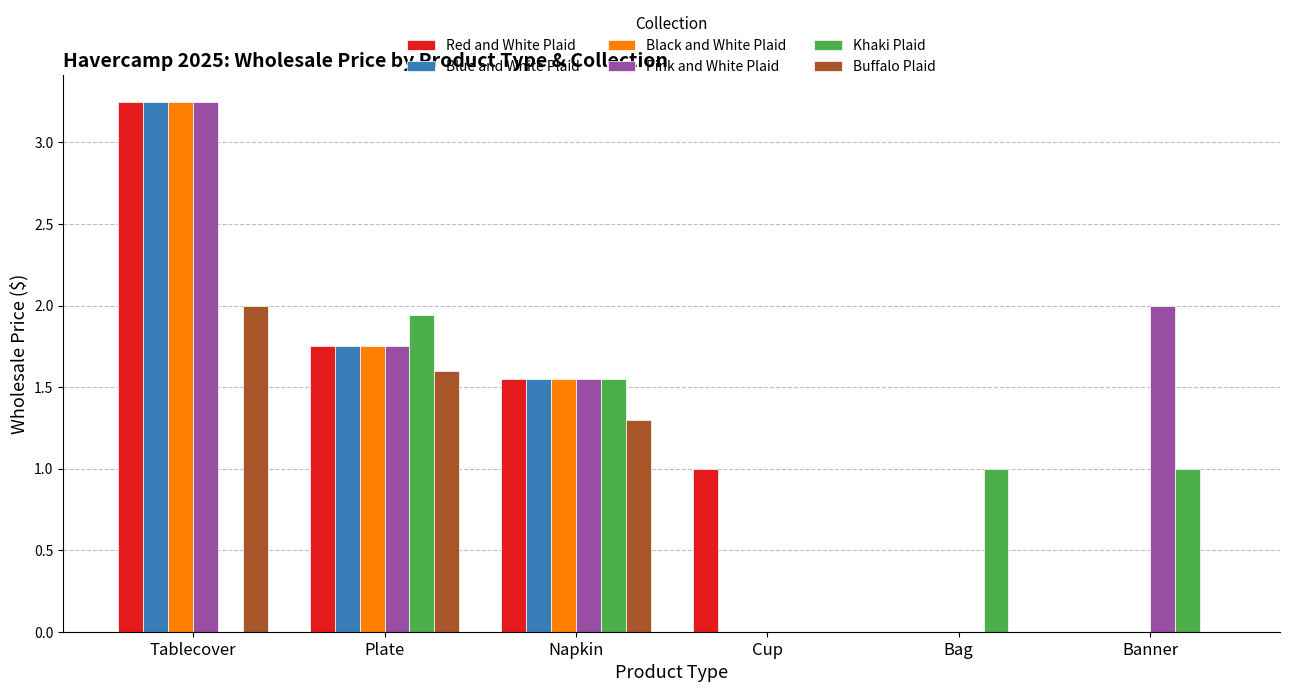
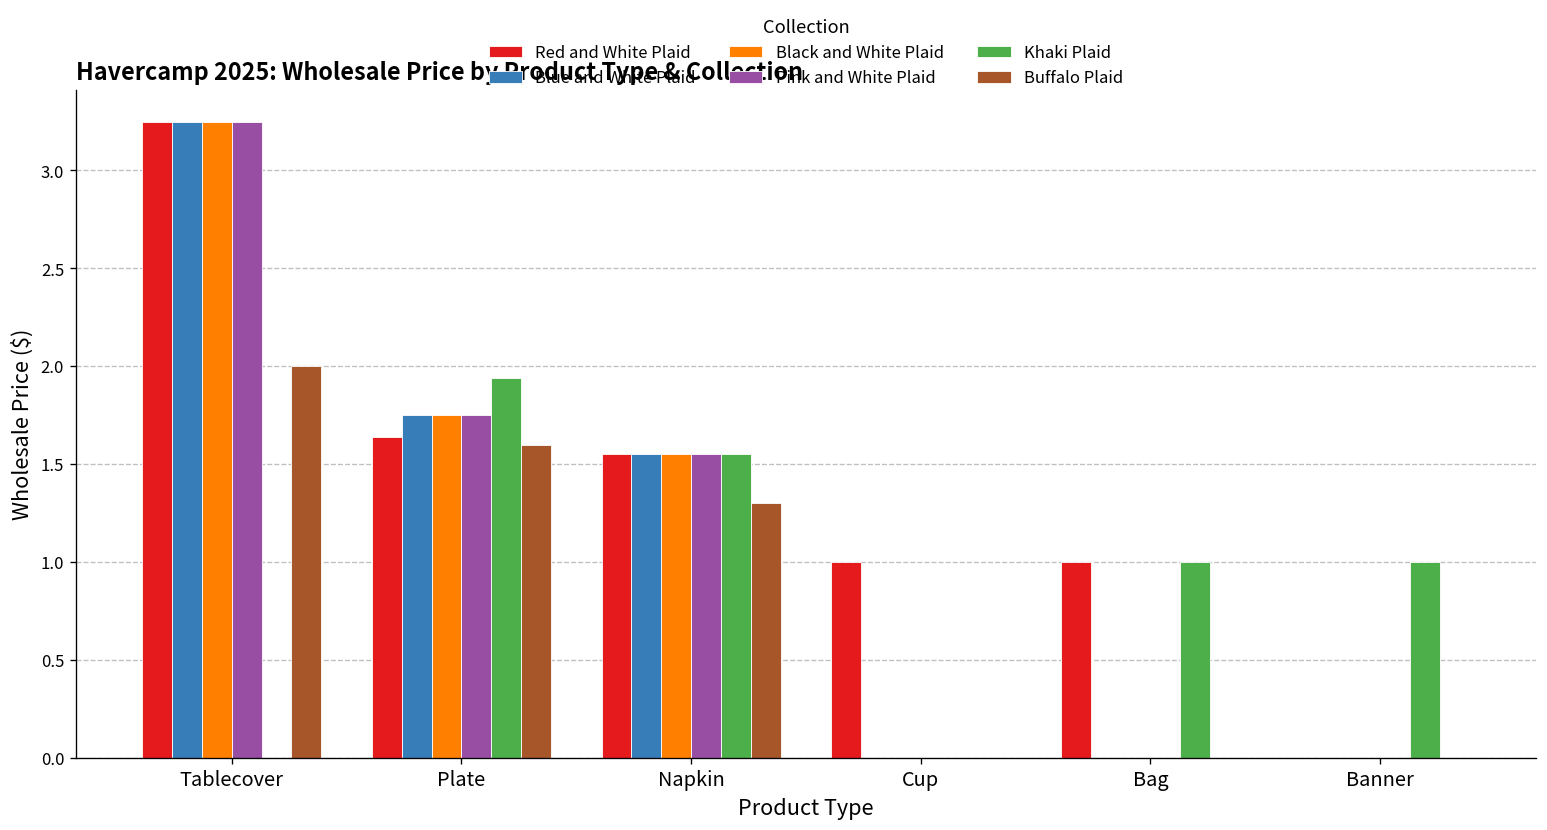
  {
    "Red and White Plaid": {
      "Tablecover": 3.25,
-     "Plate": 1.75,
+     "Plate": 1.64,
      "Napkin": 1.55,
      "Cup": 1.00,
-     "Bag": 0,
+     "Bag": 1,
      "Banner": 0.00
    },
    "Blue and White Plaid": {
      "Tablecover": 3.25,
      "Plate": 1.75,
      "Napkin": 1.55,
      "Cup": 0.00,
      "Bag": 0.00,
      "Banner": 0.00
    },
    "Black and White Plaid": {
      "Tablecover": 3.25,
      "Plate": 1.75,
      "Napkin": 1.55,
      "Cup": 0.00,
      "Bag": 0.00,
      "Banner": 0.00
    },
    "Pink and White Plaid": {
      "Tablecover": 3.25,
      "Plate": 1.75,
      "Napkin": 1.55,
      "Cup": 0,
      "Bag": 0,
-     "Banner": 2
+     "Banner": 0
    },
    "Khaki Plaid": {
      "Tablecover": 0.00,
      "Plate": 1.94,
      "Napkin": 1.55,
      "Cup": 0.00,
      "Bag": 1.00,
      "Banner": 1.00
    },
    "Buffalo Plaid": {
      "Tablecover": 2.00,
      "Plate": 1.60,
      "Napkin": 1.30,
      "Cup": 0.00,
      "Bag": 0.00,
      "Banner": 0.00
    }
  }
